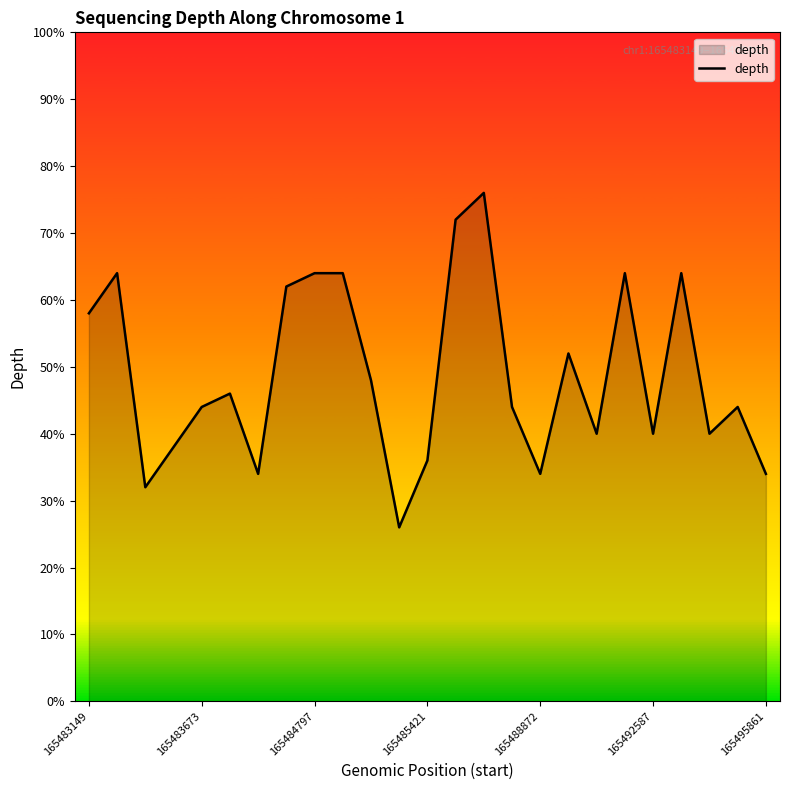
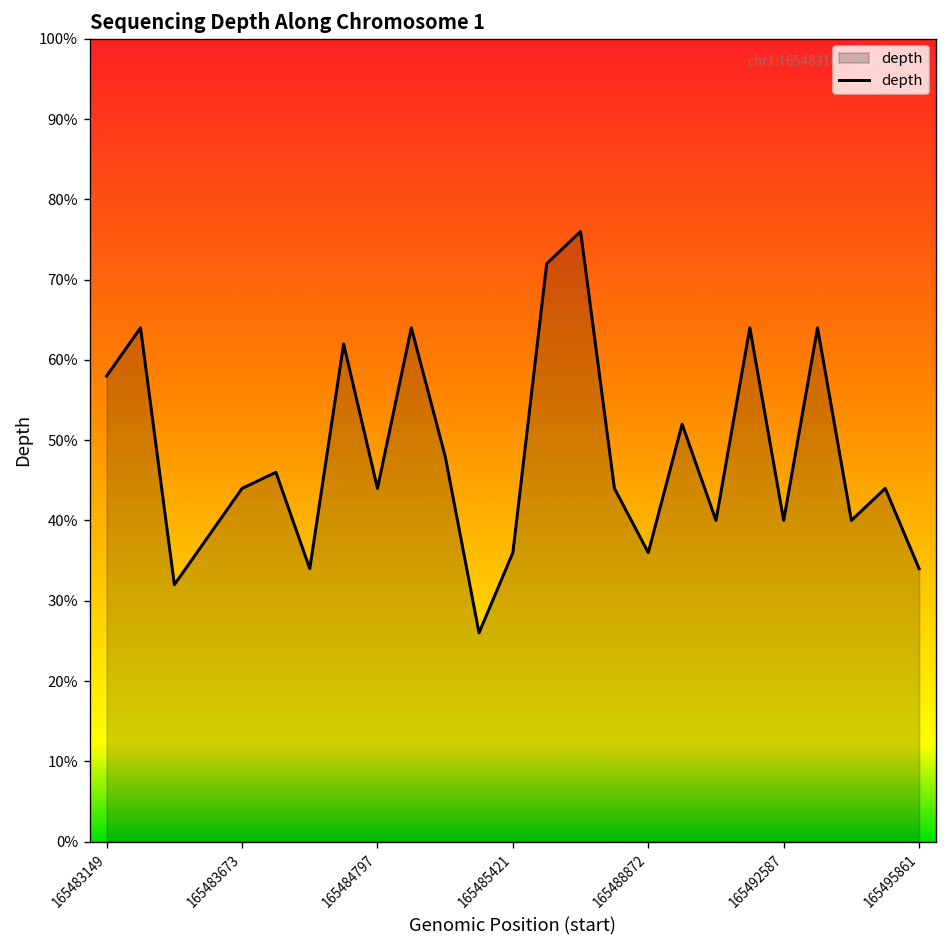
  {
    "165483149": "58%",
    "165483673": "44%",
-   "165484797": "64%",
+   "165484797": "44%",
    "165485421": "36%",
-   "165488872": "34%",
+   "165488872": "36%",
    "165492587": "40%",
    "165495861": "34%"
  }
